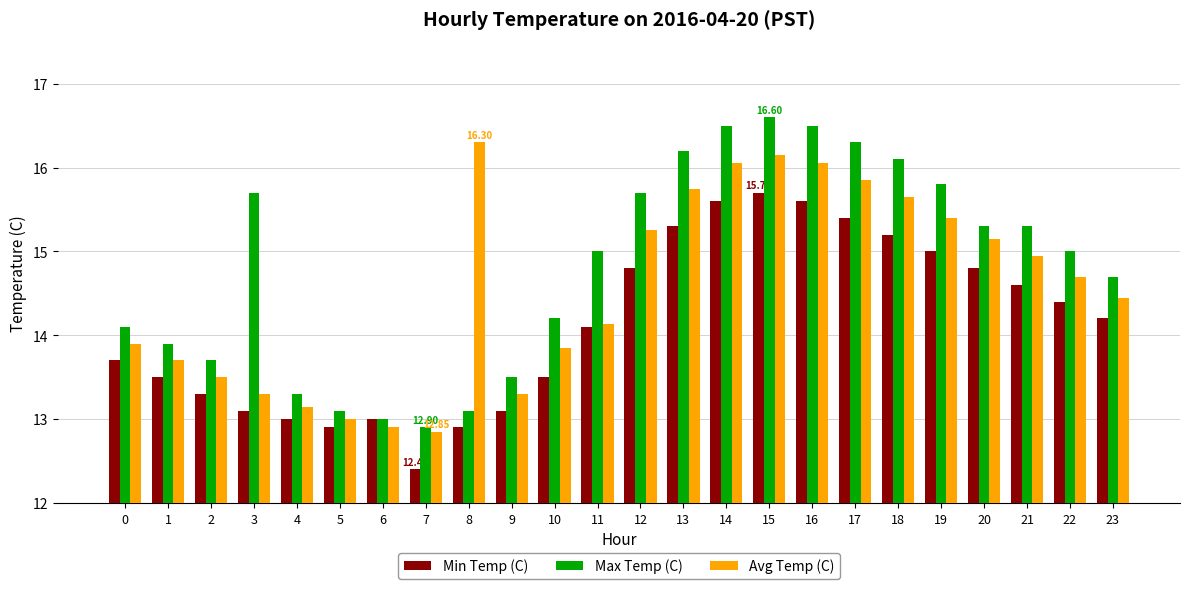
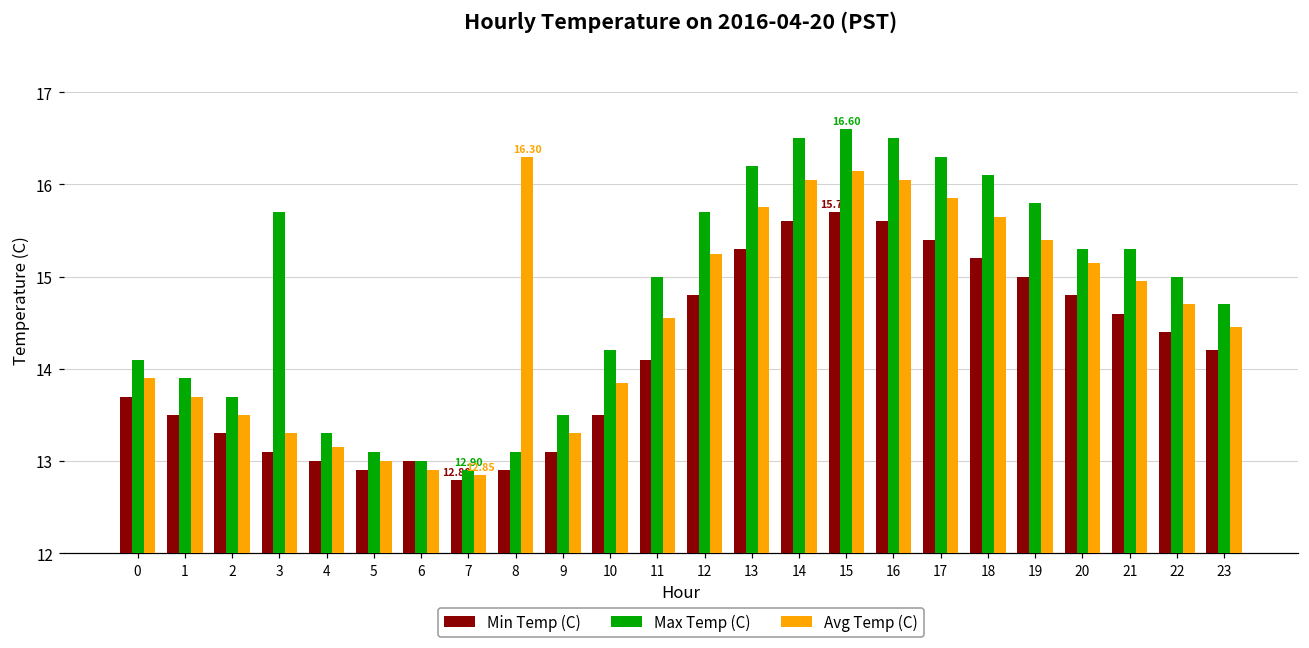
  {
    "Min Temp (C)": {
-     "7": 12.40,
+     "7": 12.80,
      "15": 15.70
    },
    "Max Temp (C)": {
      "15": 16.60
    },
    "Avg Temp (C)": {
      "0": 13.9,
      "1": 13.7,
      "2": 13.5,
      "3": 13.3,
      "4": 13.2,
      "5": 13.0,
      "9": 13.3,
      "10": 13.9,
-     "11": 14.1,
+     "11": 14.6,
      "12": 15.3,
      "13": 15.8,
      "14": 16.1,
      "15": 16.2,
      "16": 16.1,
      "17": 15.9,
      "18": 15.7,
      "19": 15.4,
      "20": 15.2,
      "21": 15.0,
      "22": 14.7,
      "23": 14.5
    }
  }
